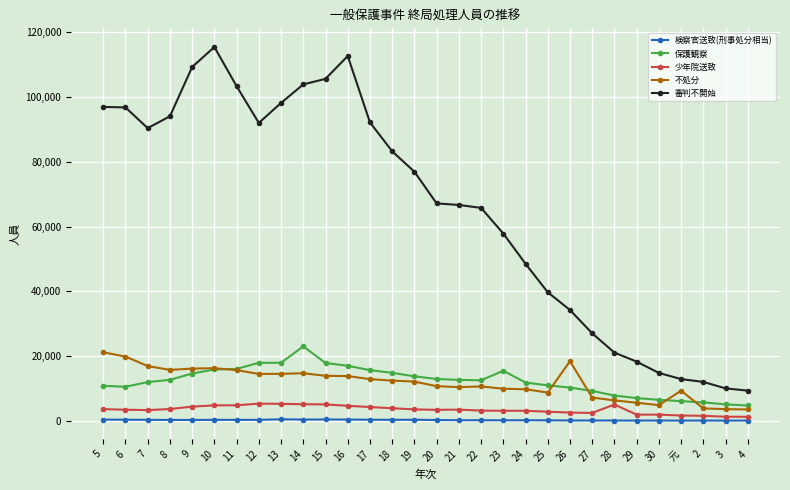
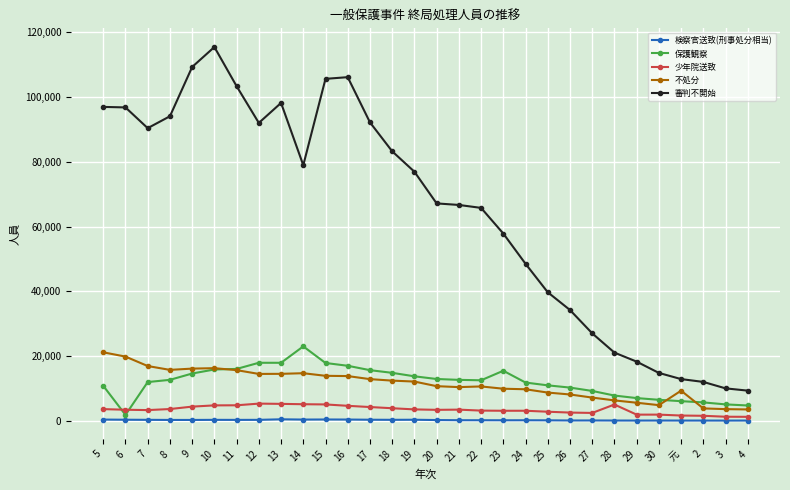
  {
    "検察官送致(刑事処分相当)": {
      "5": "0",
      "6": "0",
      "7": "0",
      "8": "0",
      "9": "0",
      "10": "0",
      "11": "0",
      "12": "0",
      "13": "0",
      "14": "0",
      "15": "0",
      "16": "0",
      "17": "0",
      "18": "0",
      "19": "0",
      "20": "0",
      "21": "0",
      "22": "0",
      "23": "0",
      "24": "0",
      "25": "0",
      "26": "0",
      "27": "0",
      "28": "0",
      "29": "0",
      "30": "0",
      "元": "0",
      "2": "0",
      "3": "0",
      "4": "0"
    },
    "保護観察": {
      "5": "11,000",
-     "6": "11,000",
+     "6": "2,000",
      "7": "12,000",
      "8": "13,000",
      "9": "15,000",
      "12": "18,000",
      "13": "18,000",
      "14": "23,000",
      "15": "18,000",
      "16": "17,000",
      "17": "16,000",
      "18": "15,000",
      "19": "14,000",
      "20": "13,000",
      "21": "13,000",
      "22": "13,000",
      "23": "15,000",
      "24": "12,000",
      "25": "11,000",
      "26": "10,000",
      "27": "9,000",
      "28": "8,000",
      "29": "7,000",
      "30": "7,000",
      "元": "6,000",
      "2": "6,000",
      "3": "5,000",
      "4": "5,000"
    },
    "少年院送致": {
      "5": "4,000",
      "6": "3,000",
      "7": "3,000",
      "8": "4,000",
      "9": "4,000",
      "10": "5,000",
      "11": "5,000",
      "12": "5,000",
      "13": "5,000",
      "14": "5,000",
      "15": "5,000",
      "16": "5,000",
      "17": "4,000",
      "18": "4,000",
      "19": "4,000",
      "20": "3,000",
      "21": "3,000",
      "22": "3,000",
      "23": "3,000",
      "24": "3,000",
      "25": "3,000",
      "26": "3,000",
      "27": "2,000",
      "28": "5,000",
      "29": "2,000",
      "30": "2,000",
      "元": "2,000",
      "2": "2,000",
      "3": "1,000",
      "4": "1,000"
    },
    "不処分": {
      "5": "21,000",
      "6": "20,000",
      "7": "17,000",
      "8": "16,000",
      "9": "16,000",
      "12": "15,000",
      "13": "15,000",
      "14": "15,000",
      "15": "14,000",
      "16": "14,000",
      "17": "13,000",
      "18": "12,000",
      "19": "12,000",
      "20": "11,000",
      "21": "10,000",
      "22": "11,000",
      "23": "10,000",
      "24": "10,000",
      "25": "9,000",
-     "26": "18,000",
+     "26": "8,000",
      "27": "7,000",
      "28": "6,000",
      "29": "6,000",
      "30": "5,000",
      "元": "9,000",
      "2": "4,000",
      "3": "4,000",
      "4": "4,000"
    },
    "審判不開始": {
      "5": "97,000",
      "6": "97,000",
      "7": "90,000",
      "8": "94,000",
      "9": "109,000",
      "10": "115,000",
      "11": "103,000",
      "12": "92,000",
      "13": "98,000",
-     "14": "104,000",
+     "14": "79,000",
      "15": "106,000",
-     "16": "113,000",
+     "16": "106,000",
      "17": "92,000",
      "18": "83,000",
      "19": "77,000",
      "20": "67,000",
      "21": "67,000",
      "22": "66,000",
      "23": "58,000",
      "24": "49,000",
      "25": "40,000",
      "26": "34,000",
      "27": "27,000",
      "28": "21,000",
      "29": "18,000",
      "30": "15,000",
      "元": "13,000",
      "2": "12,000",
      "3": "10,000",
      "4": "9,000"
    }
  }
